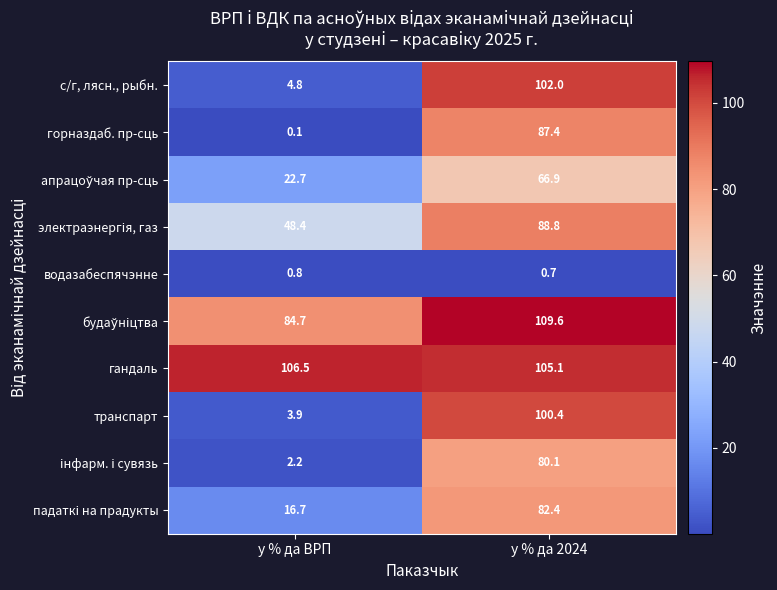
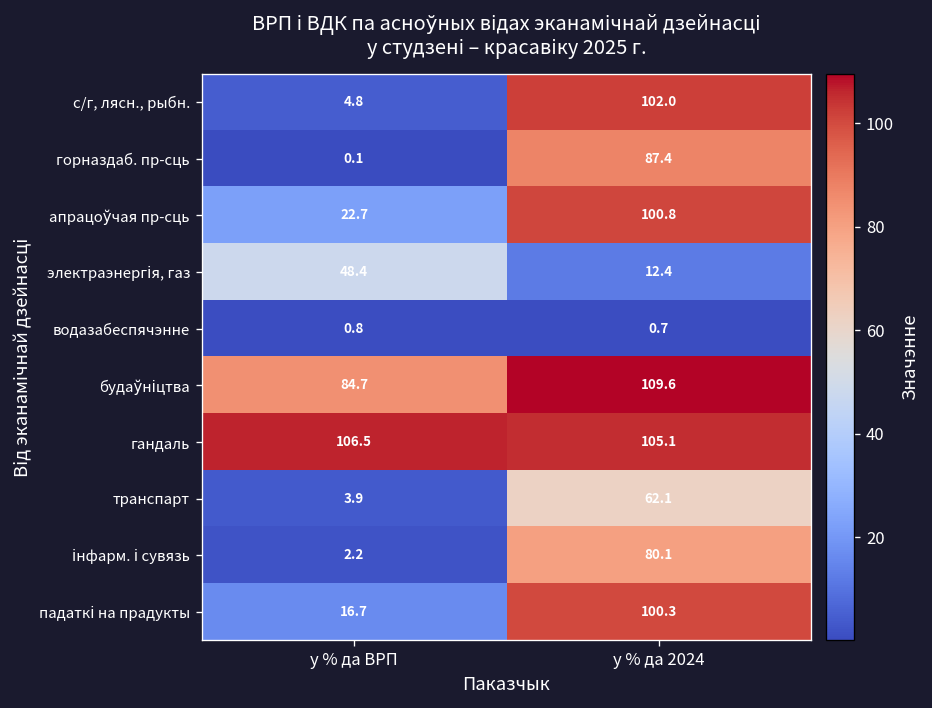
  {
    "с/г, лясн., рыбн.": {
      "у % да ВРП": 4.8,
      "у % да 2024": 102.0
    },
    "горназдаб. пр-сць": {
      "у % да ВРП": 0.1,
      "у % да 2024": 87.4
    },
    "апрацоўчая пр-сць": {
      "у % да ВРП": 22.7,
-     "у % да 2024": 66.9
+     "у % да 2024": 100.8
    },
    "электраэнергія, газ": {
      "у % да ВРП": 48.4,
-     "у % да 2024": 88.8
+     "у % да 2024": 12.4
    },
    "водазабеспячэнне": {
      "у % да ВРП": 0.8,
      "у % да 2024": 0.7
    },
    "будаўніцтва": {
      "у % да ВРП": 84.7,
      "у % да 2024": 109.6
    },
    "гандаль": {
      "у % да ВРП": 106.5,
      "у % да 2024": 105.1
    },
    "транспарт": {
      "у % да ВРП": 3.9,
-     "у % да 2024": 100.4
+     "у % да 2024": 62.1
    },
    "інфарм. і сувязь": {
      "у % да ВРП": 2.2,
      "у % да 2024": 80.1
    },
    "падаткі на прадукты": {
      "у % да ВРП": 16.7,
-     "у % да 2024": 82.4
+     "у % да 2024": 100.3
    }
  }
